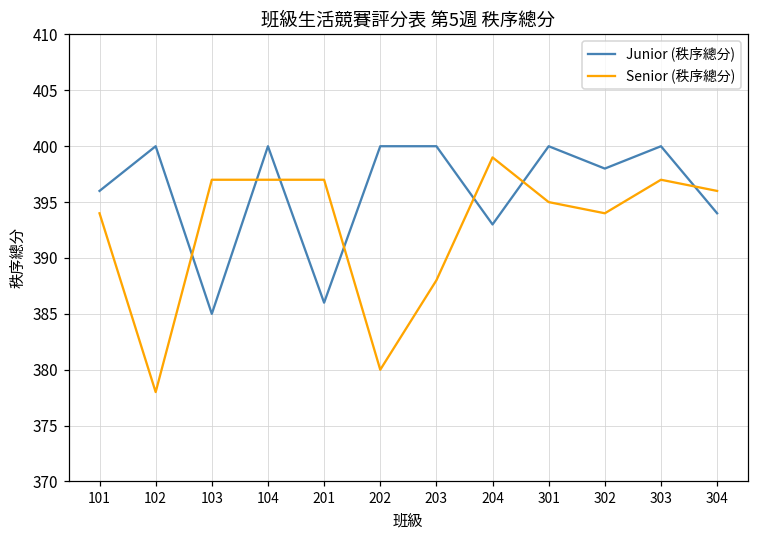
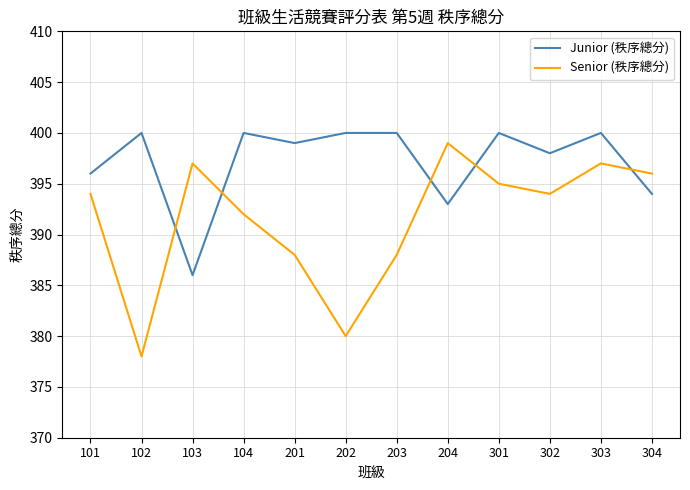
  {
    "Junior (秩序總分)": {
      "101": 396,
      "102": 400,
-     "103": 385,
+     "103": 386,
      "104": 400,
-     "201": 386,
+     "201": 399,
      "202": 400,
      "203": 400,
      "204": 393,
      "301": 400,
      "302": 398,
      "303": 400,
      "304": 394
    },
    "Senior (秩序總分)": {
      "101": 394,
      "102": 378,
      "103": 397,
-     "104": 397,
-     "201": 397,
+     "104": 392,
+     "201": 388,
      "202": 380,
      "203": 388,
      "204": 399,
      "301": 395,
      "302": 394,
      "303": 397,
      "304": 396
    }
  }
